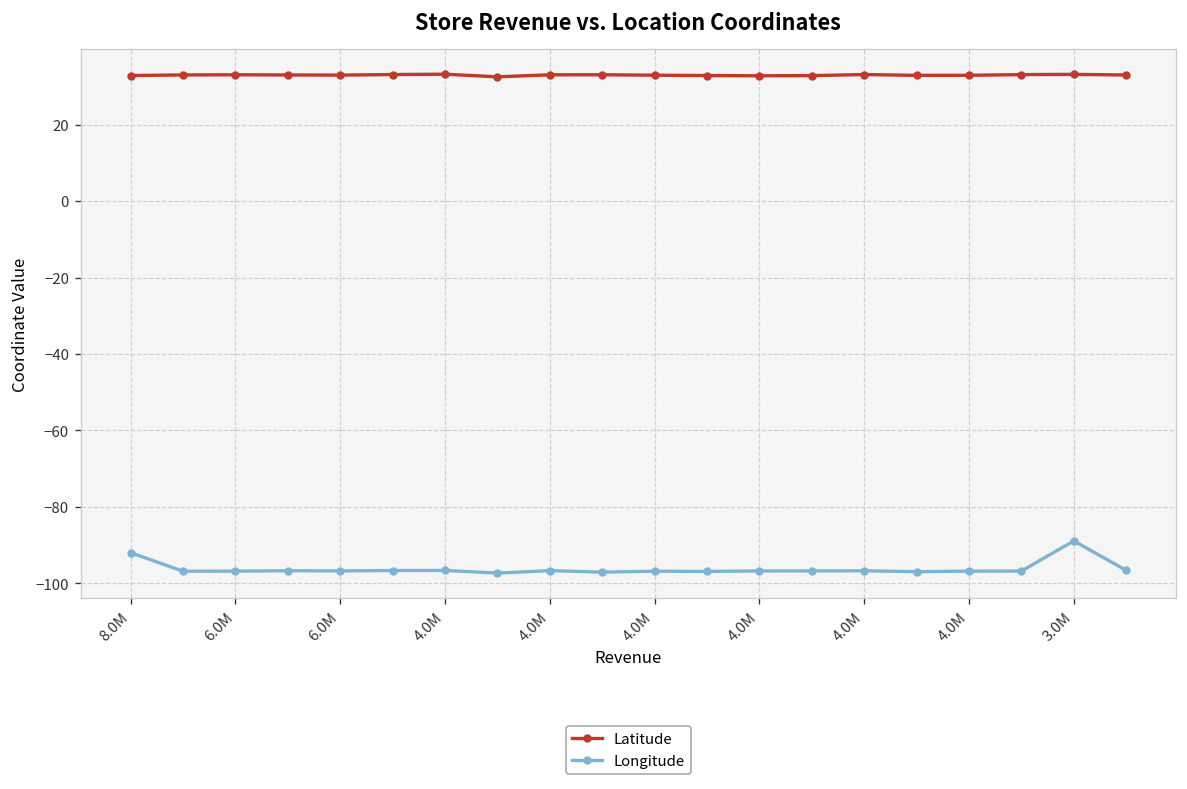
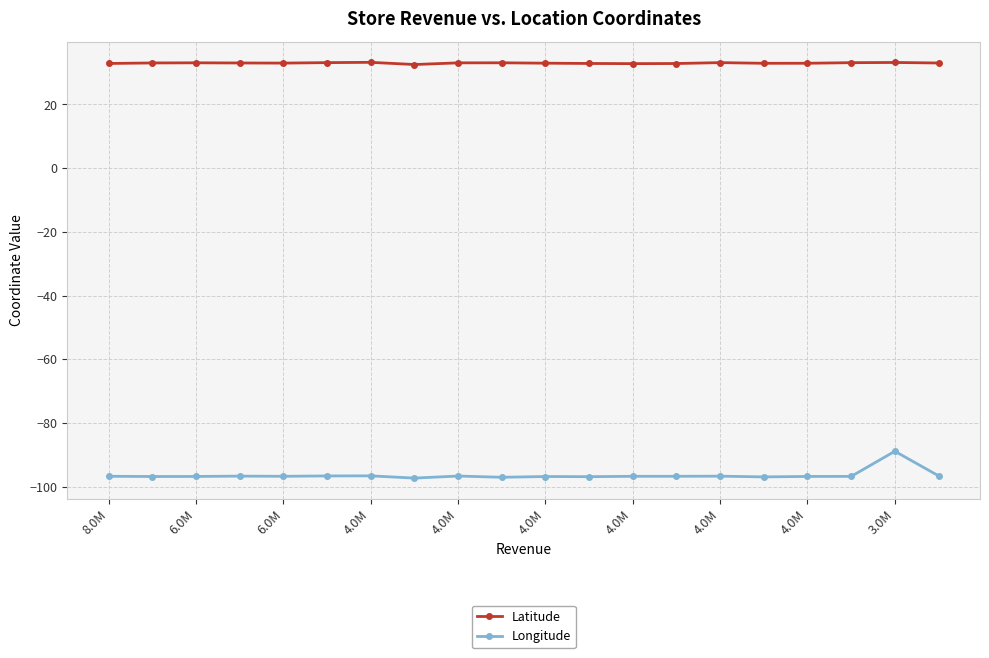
  {
    "Latitude": {
      "8.0M": 33,
      "3.0M": 33
    },
    "Longitude": {
-     "8.0M": -92,
+     "8.0M": -97,
      "3.0M": -89
    }
  }
